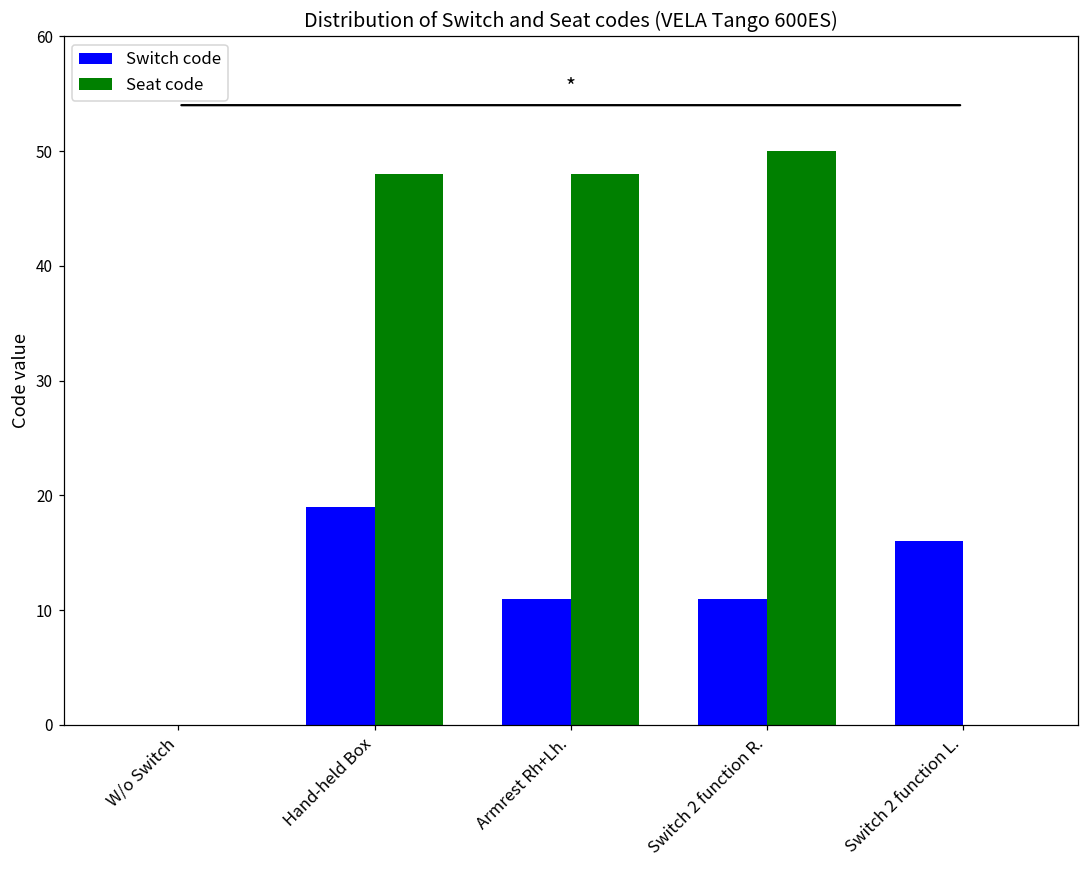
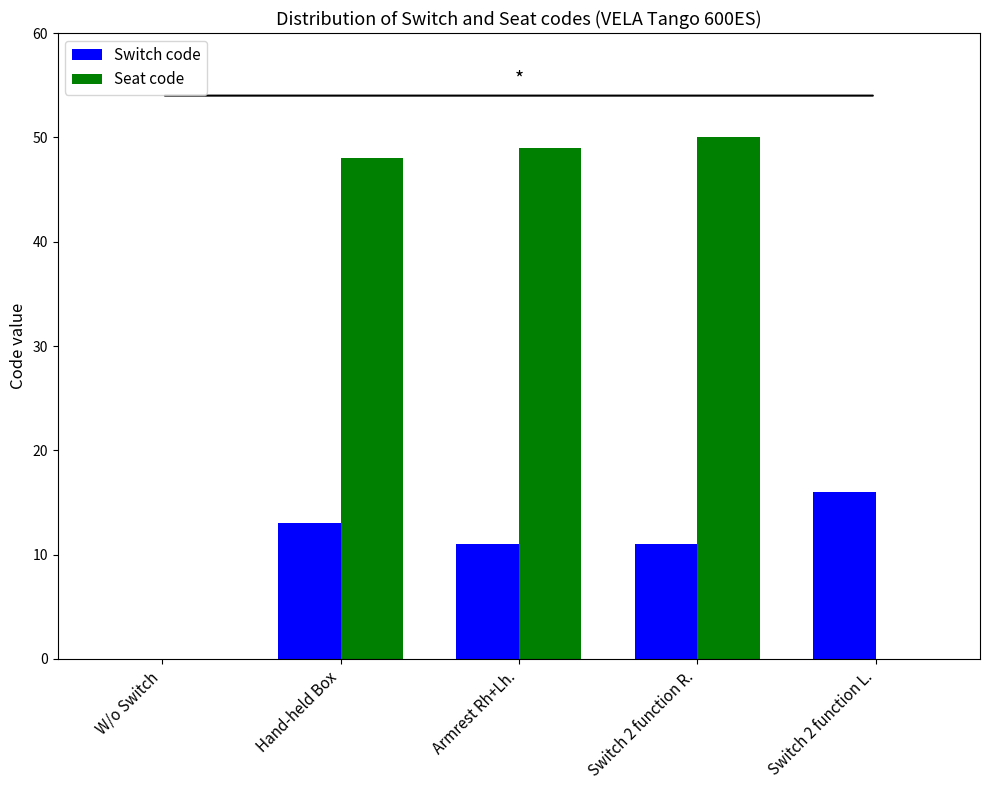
  {
    "Switch code": {
      "W/o Switch": 0,
-     "Hand-held Box": 19,
+     "Hand-held Box": 13,
      "Armrest Rh+Lh.": 11,
      "Switch 2 function R.": 11,
      "Switch 2 function L.": 16
    },
    "Seat code": {
      "W/o Switch": 0,
      "Hand-held Box": 48,
-     "Armrest Rh+Lh.": 48,
+     "Armrest Rh+Lh.": 49,
      "Switch 2 function R.": 50,
      "Switch 2 function L.": 0
    }
  }
